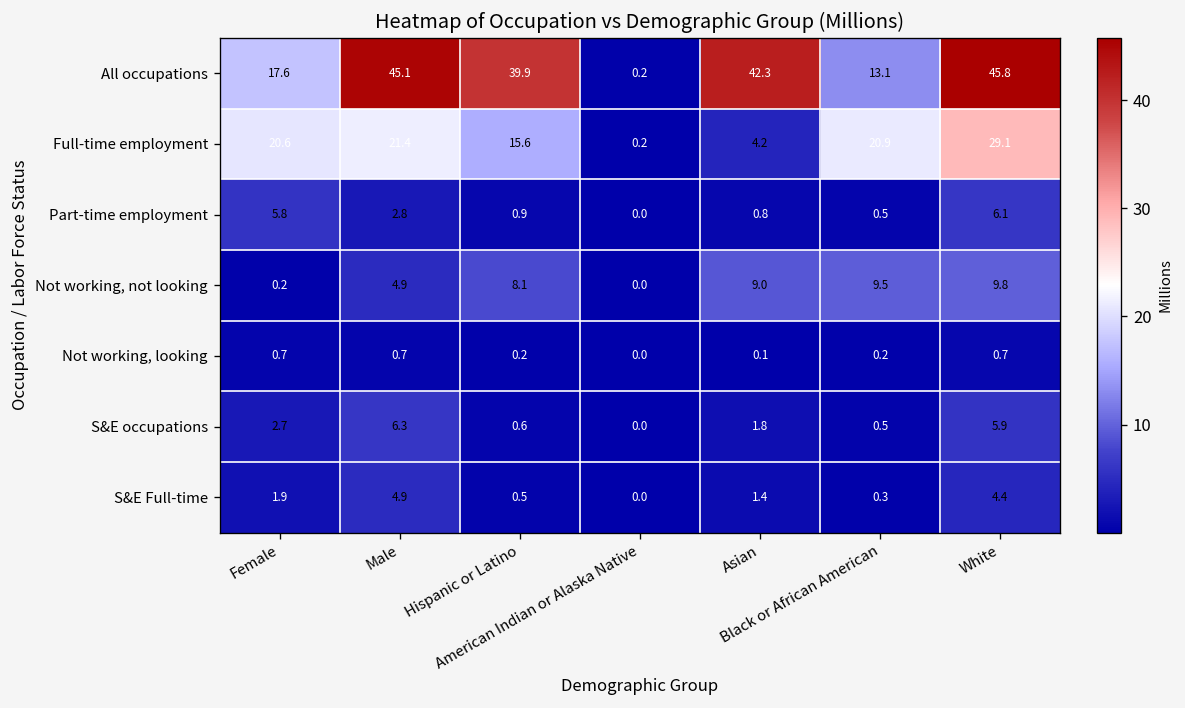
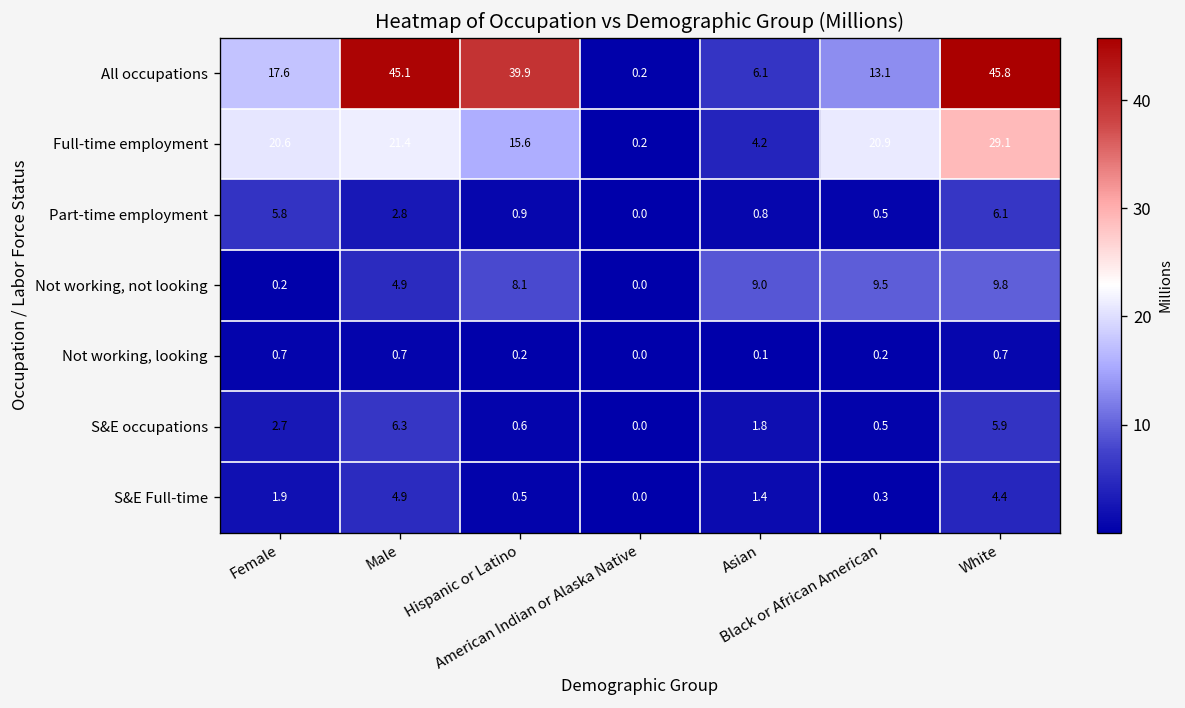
  {
    "All occupations": {
      "Female": 17.6,
      "Male": 45.1,
      "Hispanic or Latino": 39.9,
      "American Indian or Alaska Native": 0.2,
-     "Asian": 42.3,
+     "Asian": 6.1,
      "Black or African American": 13.1,
      "White": 45.8
    },
    "Full-time employment": {
      "Hispanic or Latino": 15.6,
      "American Indian or Alaska Native": 0.2,
      "Asian": 4.2,
      "White": 29.1
    },
    "Part-time employment": {
      "Female": 5.8,
      "Male": 2.8,
      "Hispanic or Latino": 0.9,
      "American Indian or Alaska Native": 0.0,
      "Asian": 0.8,
      "Black or African American": 0.5,
      "White": 6.1
    },
    "Not working, not looking": {
      "Female": 0.2,
      "Male": 4.9,
      "Hispanic or Latino": 8.1,
      "American Indian or Alaska Native": 0.0,
      "Asian": 9.0,
      "Black or African American": 9.5,
      "White": 9.8
    },
    "Not working, looking": {
      "Female": 0.7,
      "Male": 0.7,
      "Hispanic or Latino": 0.2,
      "American Indian or Alaska Native": 0.0,
      "Asian": 0.1,
      "Black or African American": 0.2,
      "White": 0.7
    },
    "S&E occupations": {
      "Female": 2.7,
      "Male": 6.3,
      "Hispanic or Latino": 0.6,
      "American Indian or Alaska Native": 0.0,
      "Asian": 1.8,
      "Black or African American": 0.5,
      "White": 5.9
    },
    "S&E Full-time": {
      "Female": 1.9,
      "Male": 4.9,
      "Hispanic or Latino": 0.5,
      "American Indian or Alaska Native": 0.0,
      "Asian": 1.4,
      "Black or African American": 0.3,
      "White": 4.4
    }
  }
